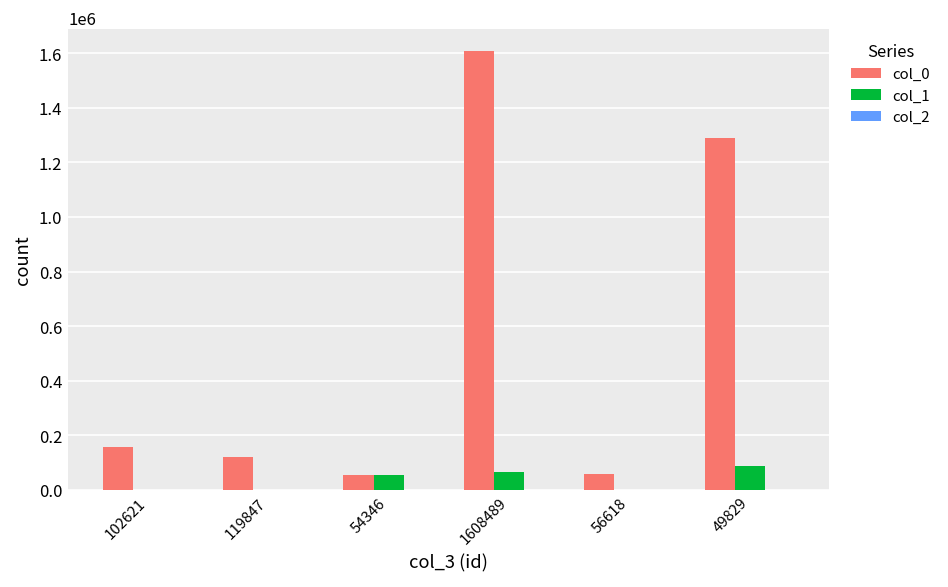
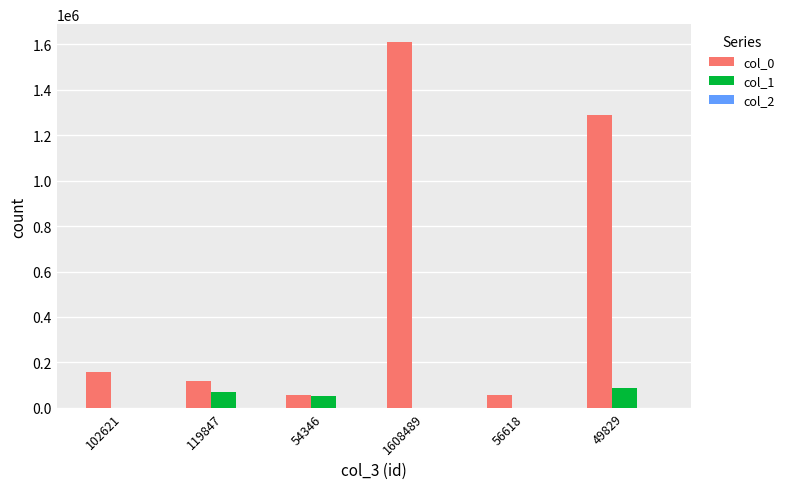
  {
    "col_0": {
      "102621": 160000,
      "119847": 120000,
      "54346": 50000,
      "1608489": 1610000,
      "56618": 60000,
      "49829": 1290000
    },
    "col_1": {
      "102621": 0,
-     "119847": 0,
+     "119847": 70000,
      "54346": 50000,
-     "1608489": 60000,
+     "1608489": 0,
      "49829": 90000
    }
  }
